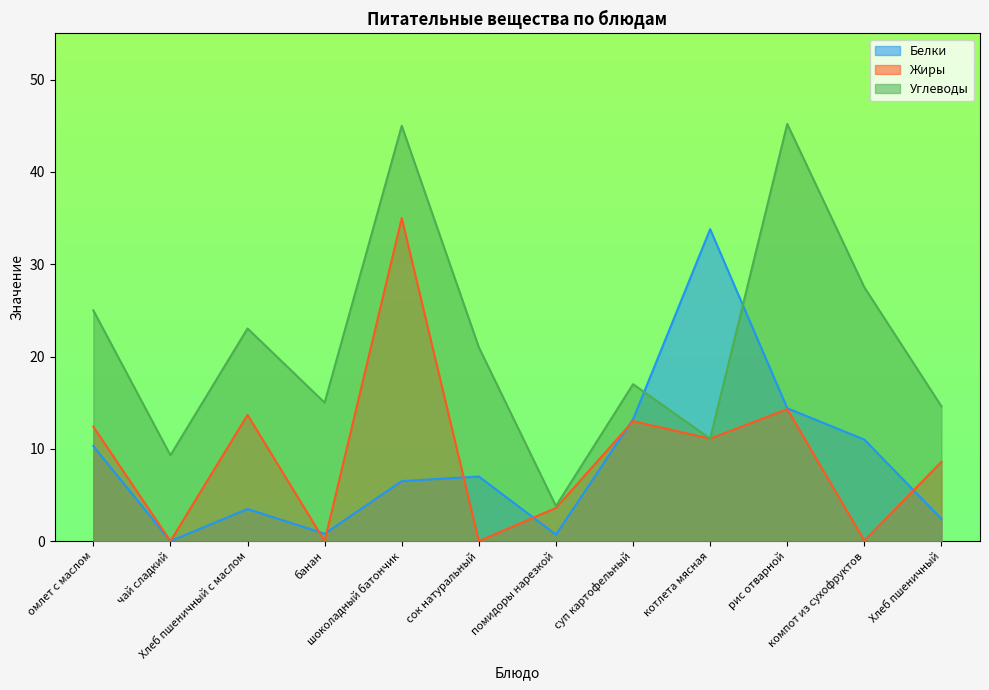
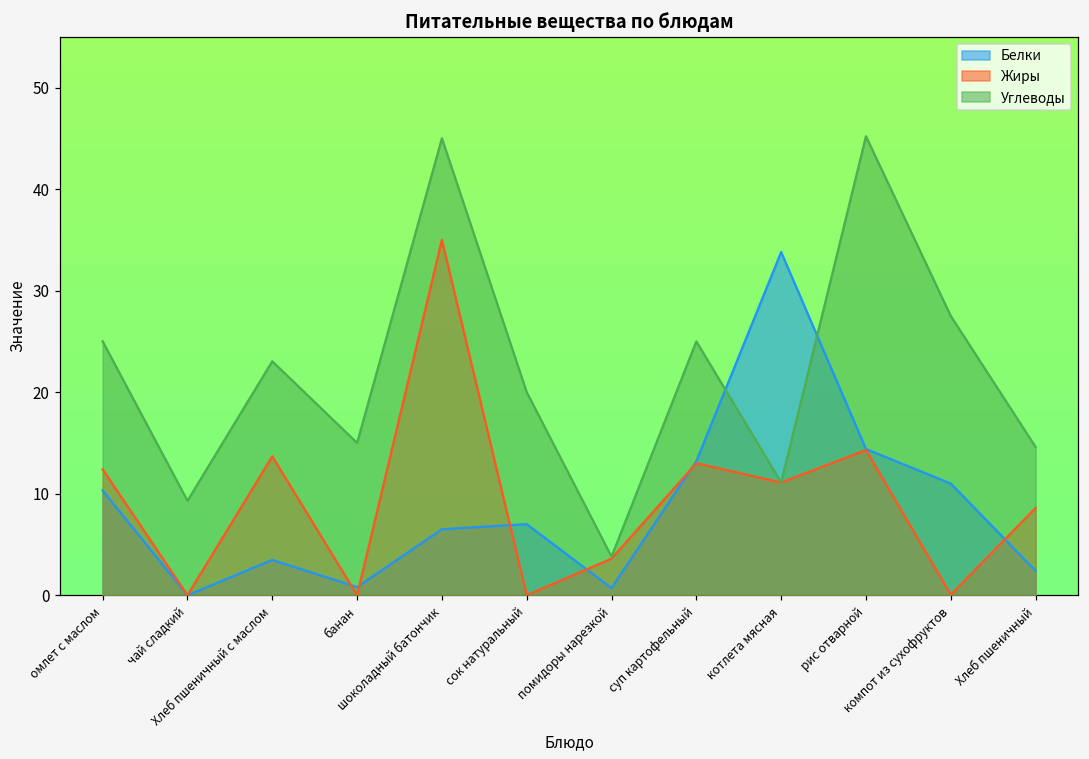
  {
    "Белки": {
      "омлет с маслом": 10,
      "Хлеб пшеничный с маслом": 3,
      "банан": 1,
      "шоколадный батончик": 7,
      "сок натуральный": 7,
      "помидоры нарезкой": 1,
      "котлета мясная": 34,
      "компот из сухофруктов": 11,
      "Хлеб пшеничный": 2
    },
    "Жиры": {
      "омлет с маслом": 12,
      "Хлеб пшеничный с маслом": 14,
      "банан": 0,
      "шоколадный батончик": 35,
      "сок натуральный": 0,
      "компот из сухофруктов": 0,
      "Хлеб пшеничный": 9
    },
    "Углеводы": {
      "омлет с маслом": 25,
      "чай сладкий": 9,
      "Хлеб пшеничный с маслом": 23,
      "банан": 15,
      "шоколадный батончик": 45,
-     "сок натуральный": 21,
-     "суп картофельный": 17,
+     "сок натуральный": 20,
+     "суп картофельный": 25,
      "рис отварной": 45,
      "компот из сухофруктов": 28,
      "Хлеб пшеничный": 15
    }
  }
